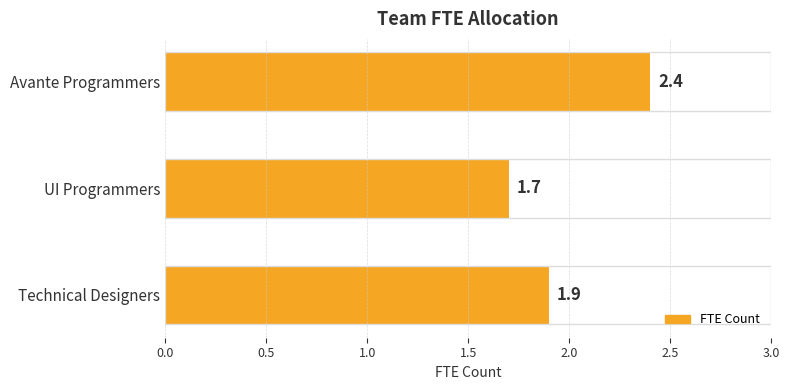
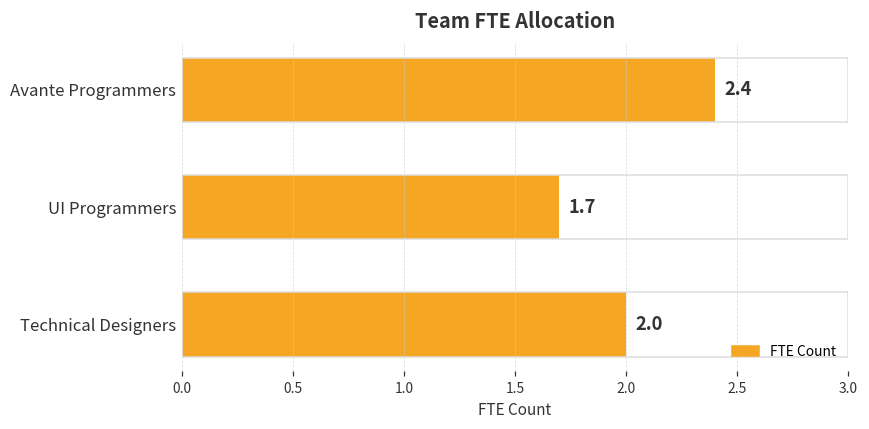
  {
    "Avante Programmers": 2.4,
    "UI Programmers": 1.7,
-   "Technical Designers": 1.9
+   "Technical Designers": 2.0
  }
